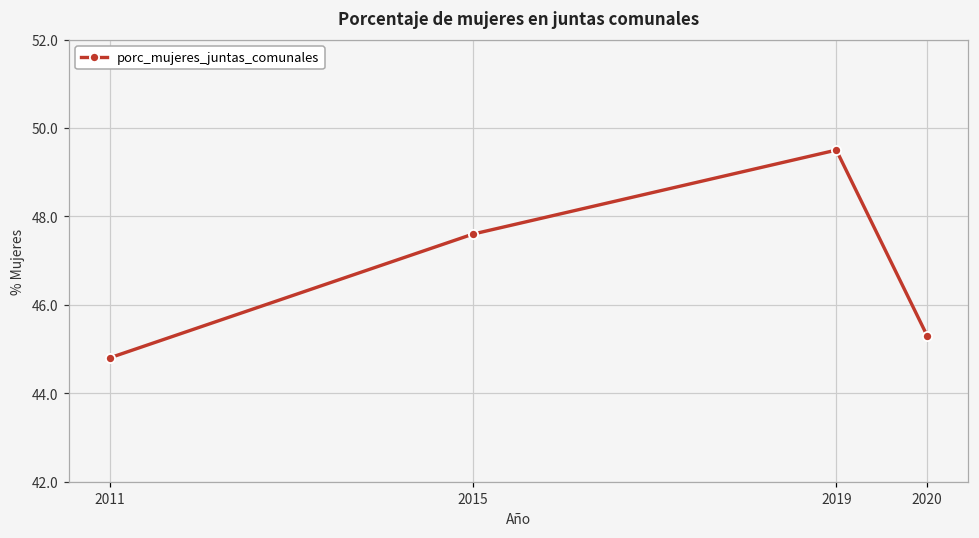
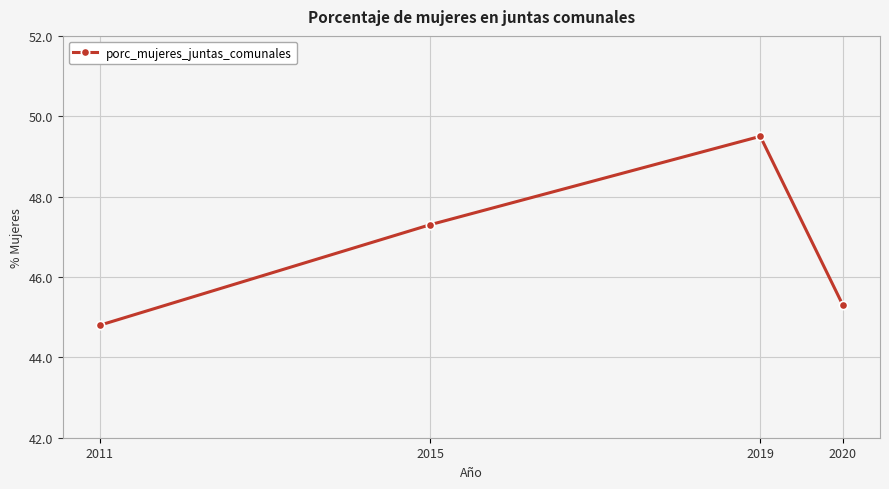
  {
    "2011": 44.8,
-   "2015": 47.6,
+   "2015": 47.3,
    "2019": 49.5,
    "2020": 45.3
  }
